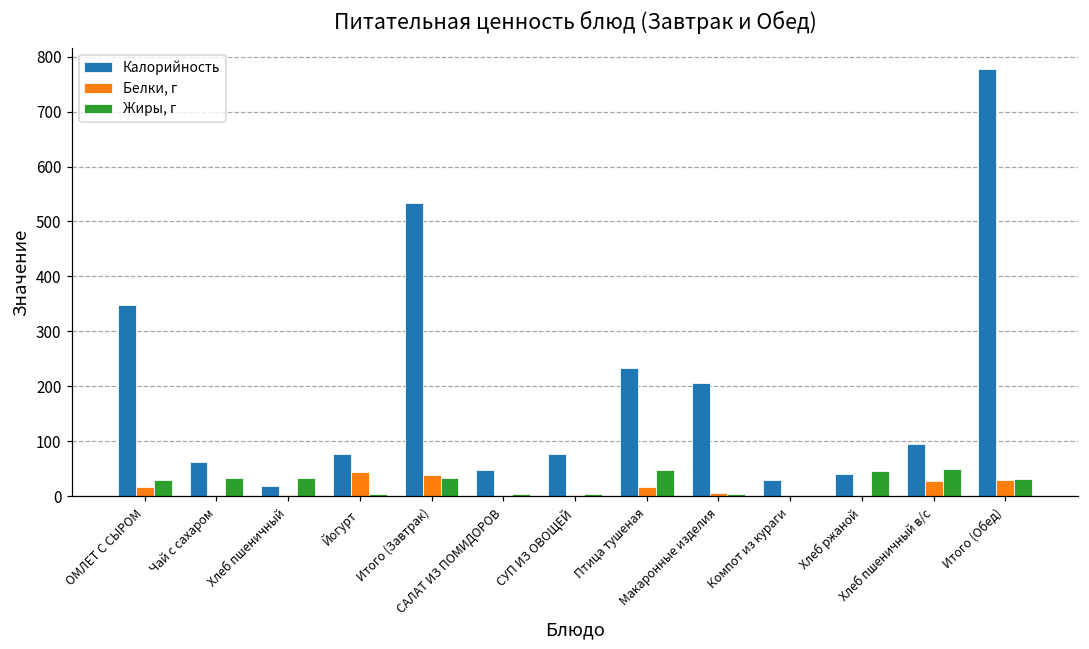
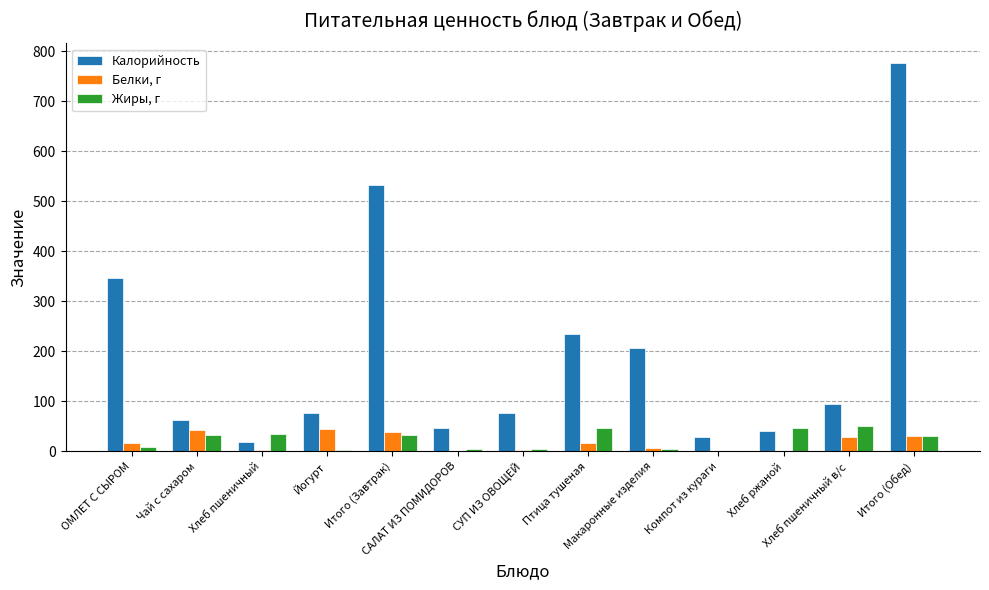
  {
    "Калорийность": {
      "ОМЛЕТ С СЫРОМ": 350,
      "Чай с сахаром": 60,
      "Хлеб пшеничный": 20,
      "Йогурт": 80,
      "Итого (Завтрак)": 530,
      "САЛАТ ИЗ ПОМИДОРОВ": 50,
      "СУП ИЗ ОВОЩЕЙ": 80,
      "Птица тушеная": 230,
      "Макаронные изделия": 210,
      "Компот из кураги": 30,
      "Хлеб ржаной": 40,
      "Хлеб пшеничный в/с": 90,
      "Итого (Обед)": 780
    },
    "Белки, г": {
      "ОМЛЕТ С СЫРОМ": 20,
-     "Чай с сахаром": 0,
+     "Чай с сахаром": 40,
      "Йогурт": 40,
      "Итого (Завтрак)": 40,
      "Птица тушеная": 20,
      "Макаронные изделия": 10,
      "Компот из кураги": 0,
      "Хлеб пшеничный в/с": 30,
      "Итого (Обед)": 30
    },
    "Жиры, г": {
-     "ОМЛЕТ С СЫРОМ": 30,
+     "ОМЛЕТ С СЫРОМ": 10,
      "Чай с сахаром": 30,
      "Хлеб пшеничный": 30,
      "Итого (Завтрак)": 30,
      "Птица тушеная": 50,
      "Компот из кураги": 0,
      "Хлеб ржаной": 50,
      "Хлеб пшеничный в/с": 50,
      "Итого (Обед)": 30
    }
  }
